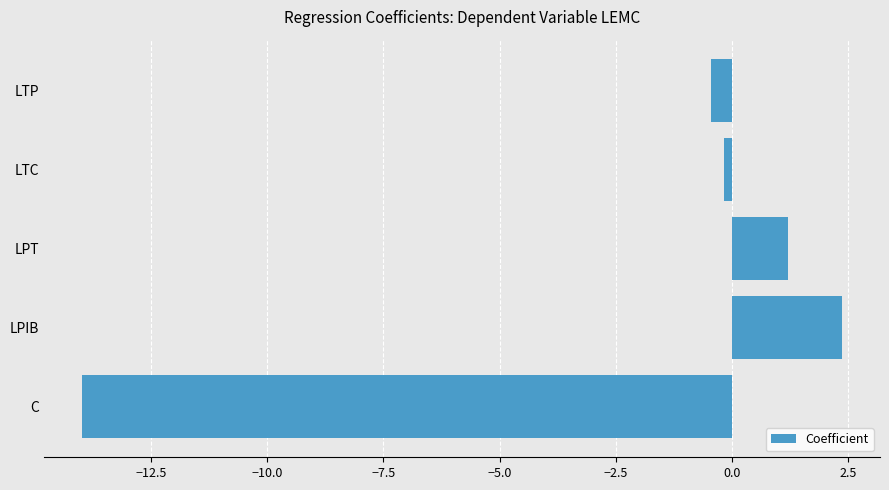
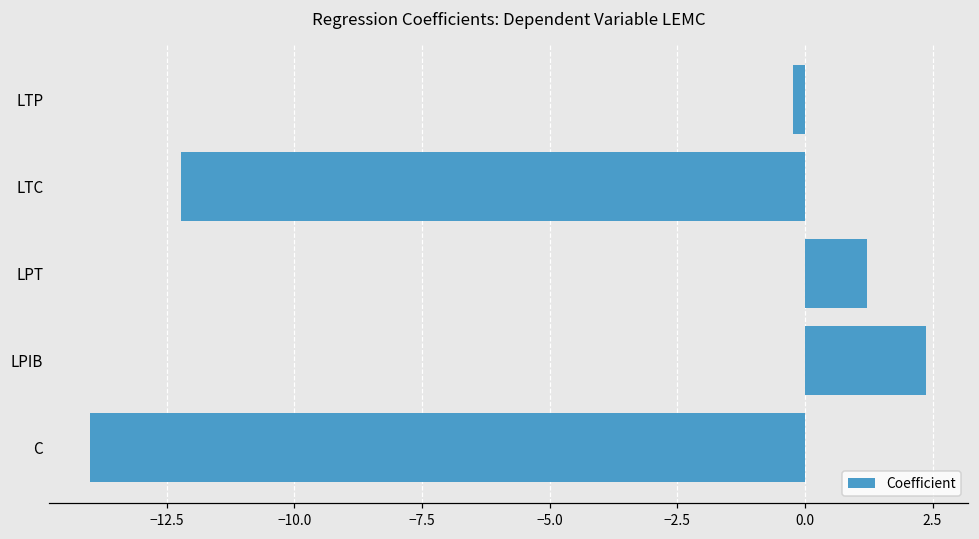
  {
-   "LTP": -0.4,
-   "LTC": -0.2,
+   "LTP": -0.2,
+   "LTC": -12.2,
    "LPT": 1.2,
    "LPIB": 2.4,
    "C": -14.0
  }
